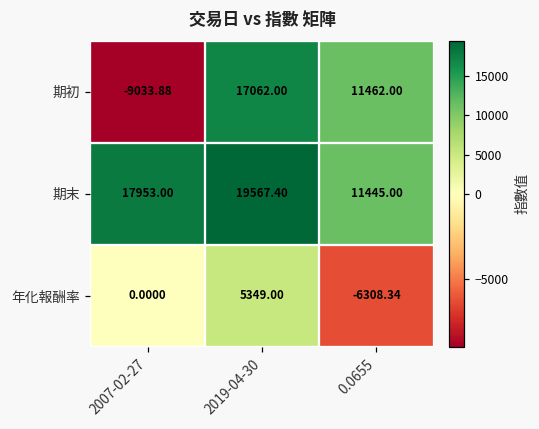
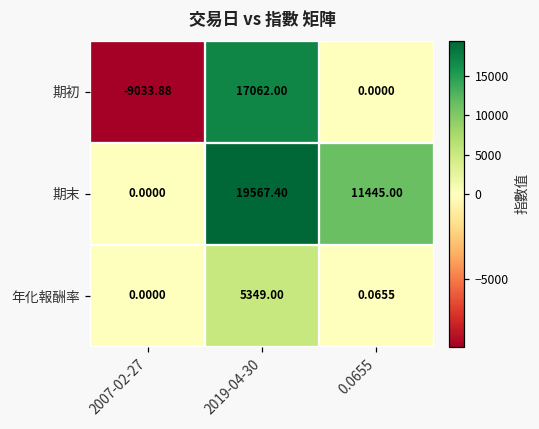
  {
    "期初": {
      "2007-02-27": -9033.88,
      "2019-04-30": 17062.00,
-     "0.0655": 11462.00
+     "0.0655": 0.0000
    },
    "期末": {
-     "2007-02-27": 17953.00,
+     "2007-02-27": 0.0000,
      "2019-04-30": 19567.40,
      "0.0655": 11445.00
    },
    "年化報酬率": {
      "2007-02-27": 0.0000,
      "2019-04-30": 5349.00,
-     "0.0655": -6308.34
+     "0.0655": 0.0655
    }
  }
